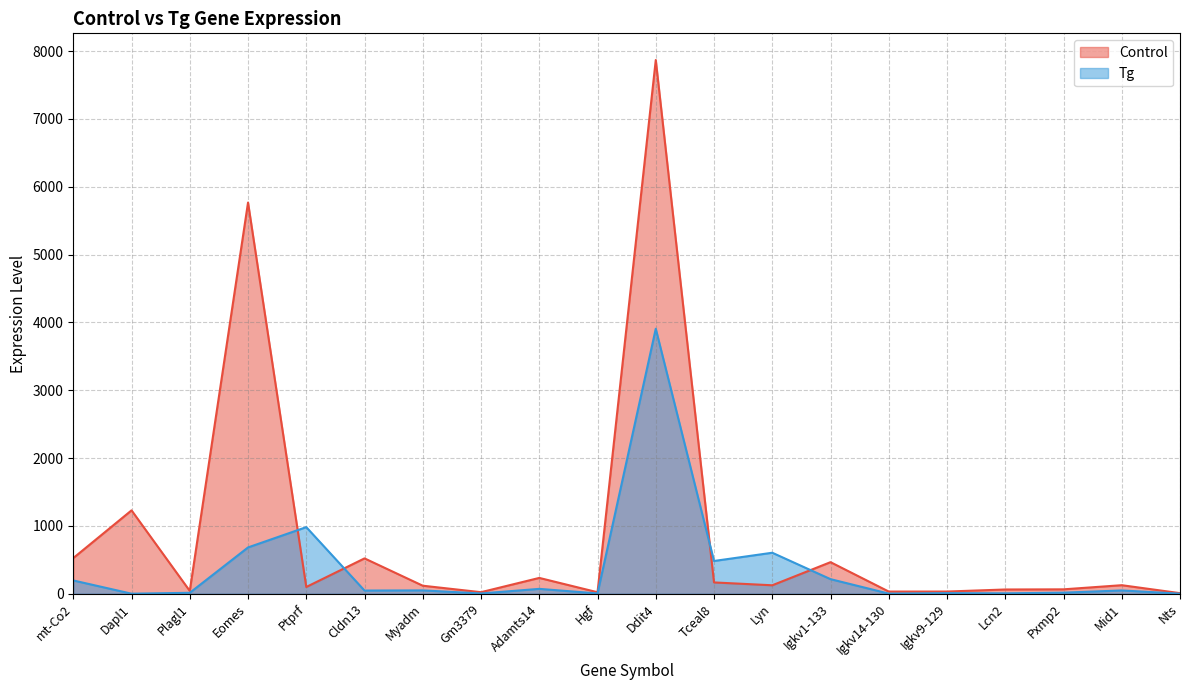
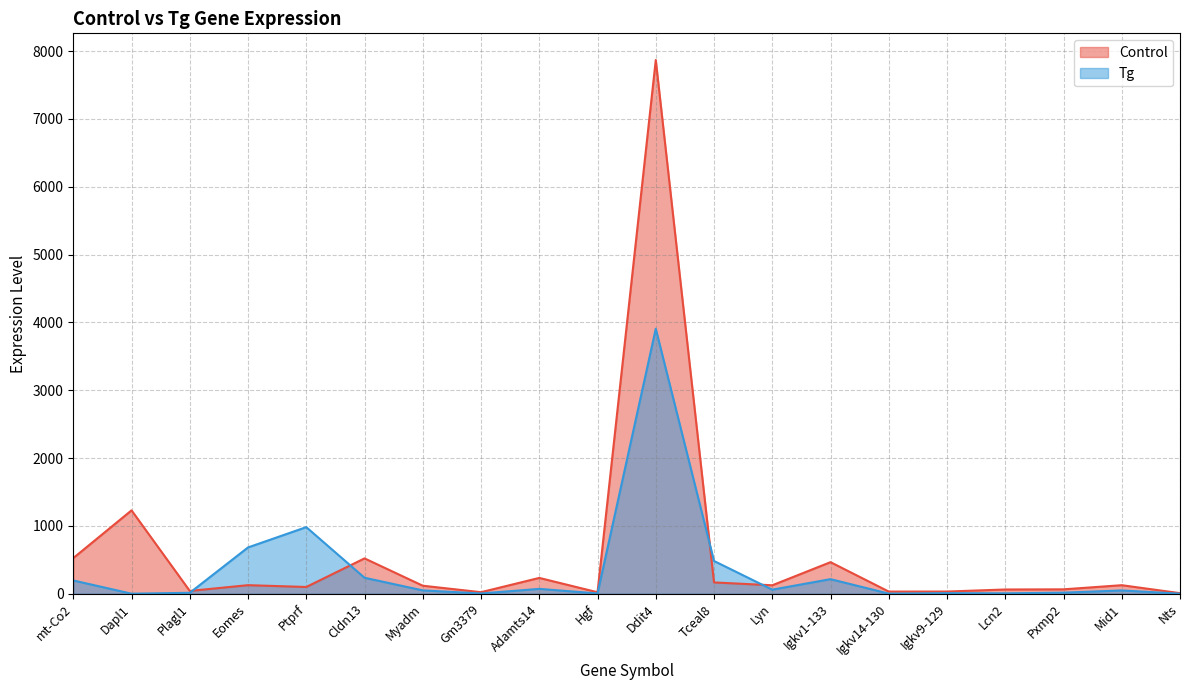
  {
    "Control": {
      "mt-Co2": 500,
      "Dapl1": 1200,
-     "Eomes": 5800,
+     "Eomes": 100,
      "Ptprf": 100,
      "Cldn13": 500,
      "Myadm": 100,
      "Adamts14": 200,
      "Ddit4": 7900,
      "Tceal8": 200,
      "Lyn": 100,
      "Igkv1-133": 500,
      "Lcn2": 100,
      "Pxmp2": 100,
      "Mid1": 100
    },
    "Tg": {
      "mt-Co2": 200,
      "Dapl1": 0,
      "Eomes": 700,
      "Ptprf": 1000,
-     "Cldn13": 0,
+     "Cldn13": 200,
      "Myadm": 0,
      "Adamts14": 100,
      "Ddit4": 3900,
      "Tceal8": 500,
-     "Lyn": 600,
+     "Lyn": 100,
      "Igkv1-133": 200,
      "Lcn2": 0,
      "Pxmp2": 0,
      "Mid1": 0
    }
  }
